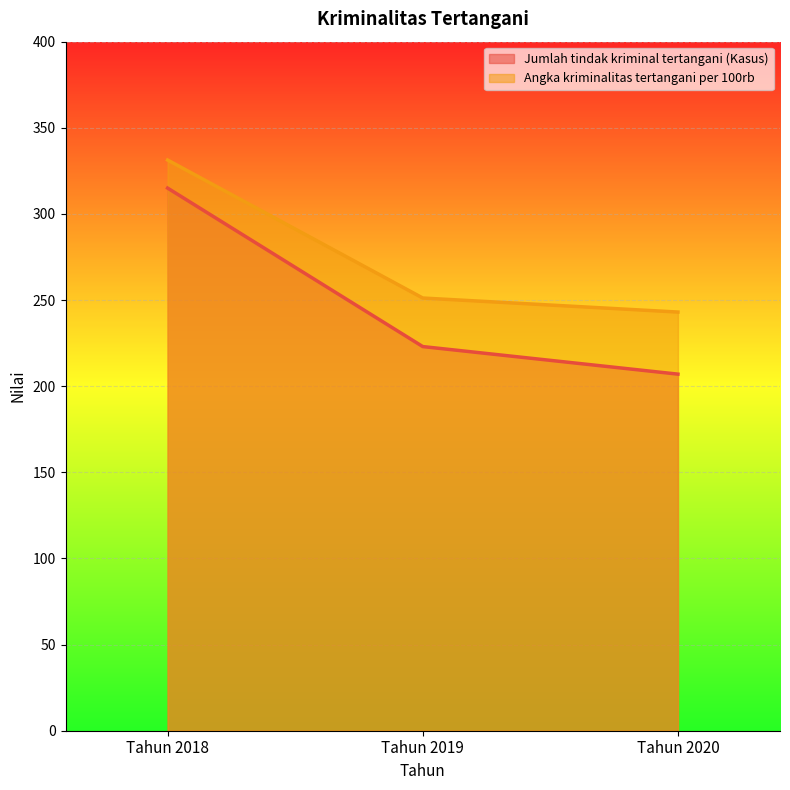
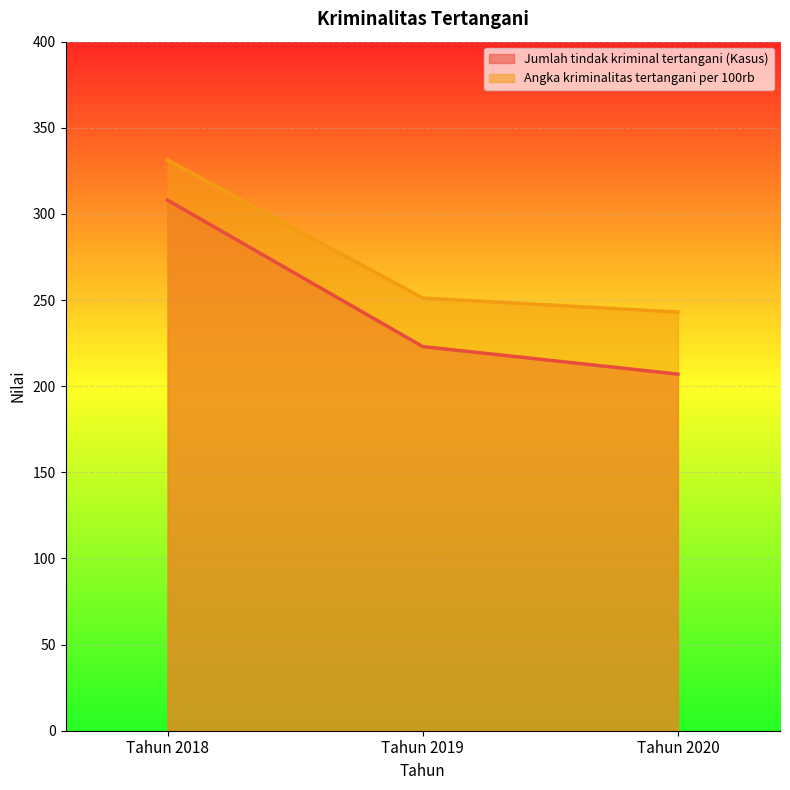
  {
    "Jumlah tindak kriminal tertangani (Kasus)": {
-     "Tahun 2018": 315,
+     "Tahun 2018": 308,
      "Tahun 2019": 223,
      "Tahun 2020": 207
    },
    "Angka kriminalitas tertangani per 100rb": {
      "Tahun 2018": 331,
      "Tahun 2019": 251,
      "Tahun 2020": 243
    }
  }
